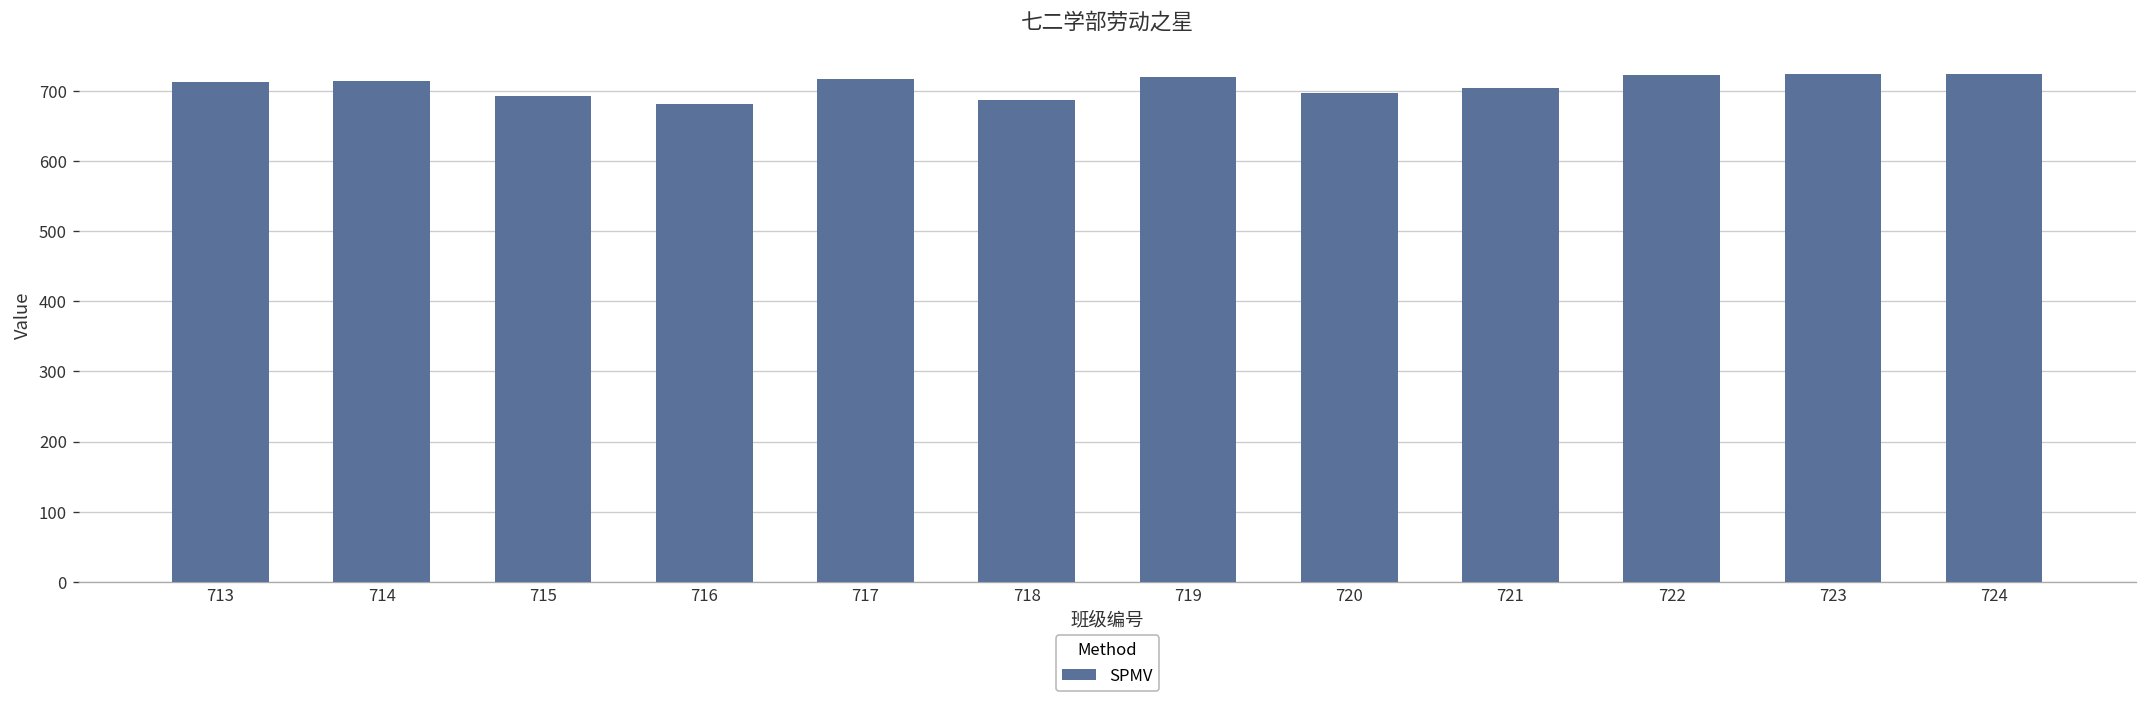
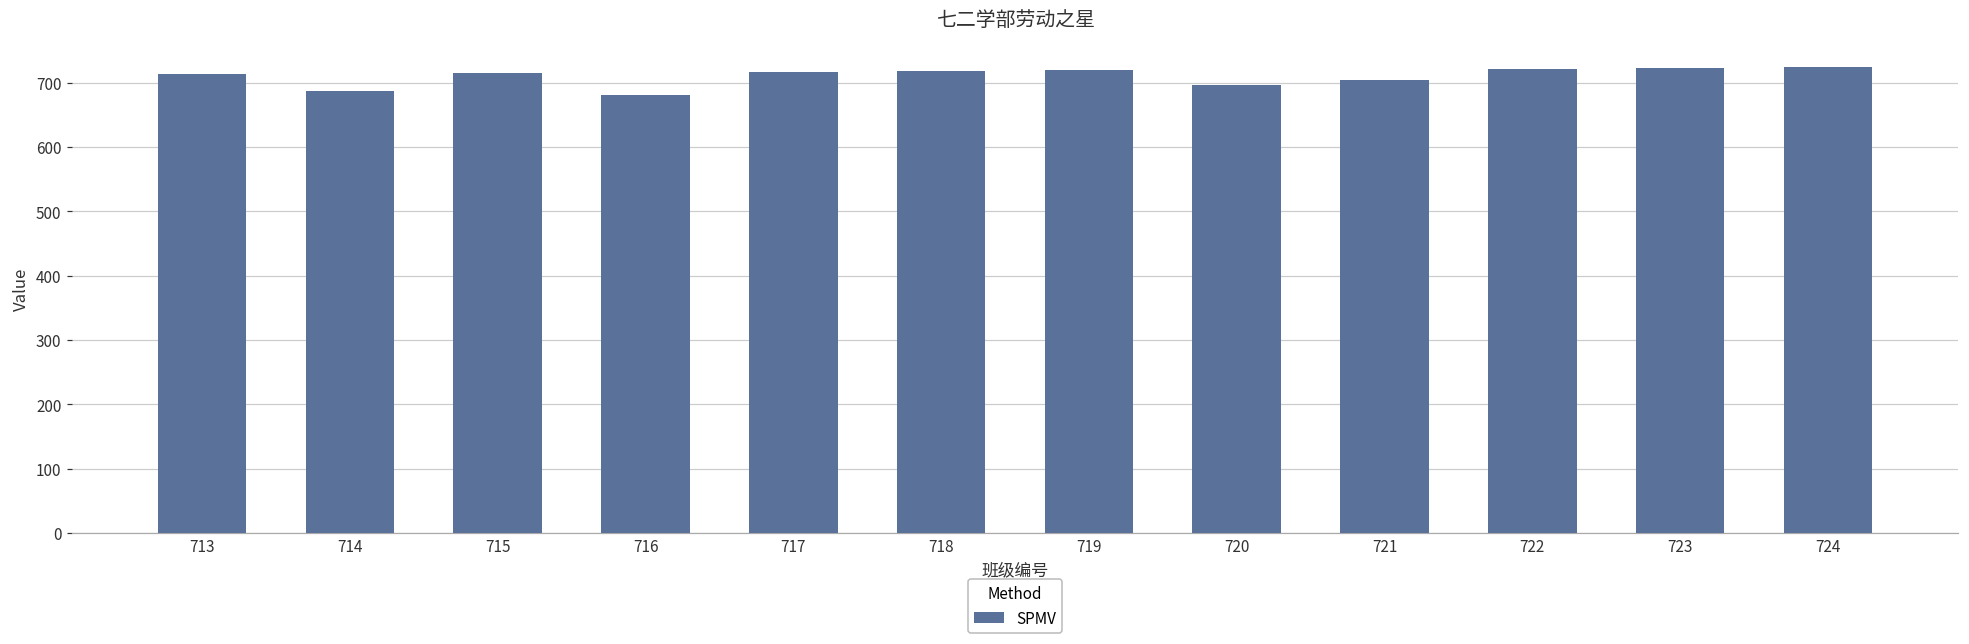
  {
    "713": 710,
-   "714": 710,
-   "715": 690,
+   "714": 690,
+   "715": 720,
    "716": 680,
    "717": 720,
-   "718": 690,
+   "718": 720,
    "719": 720,
    "720": 700,
    "721": 700,
    "722": 720,
    "723": 720,
    "724": 720
  }
